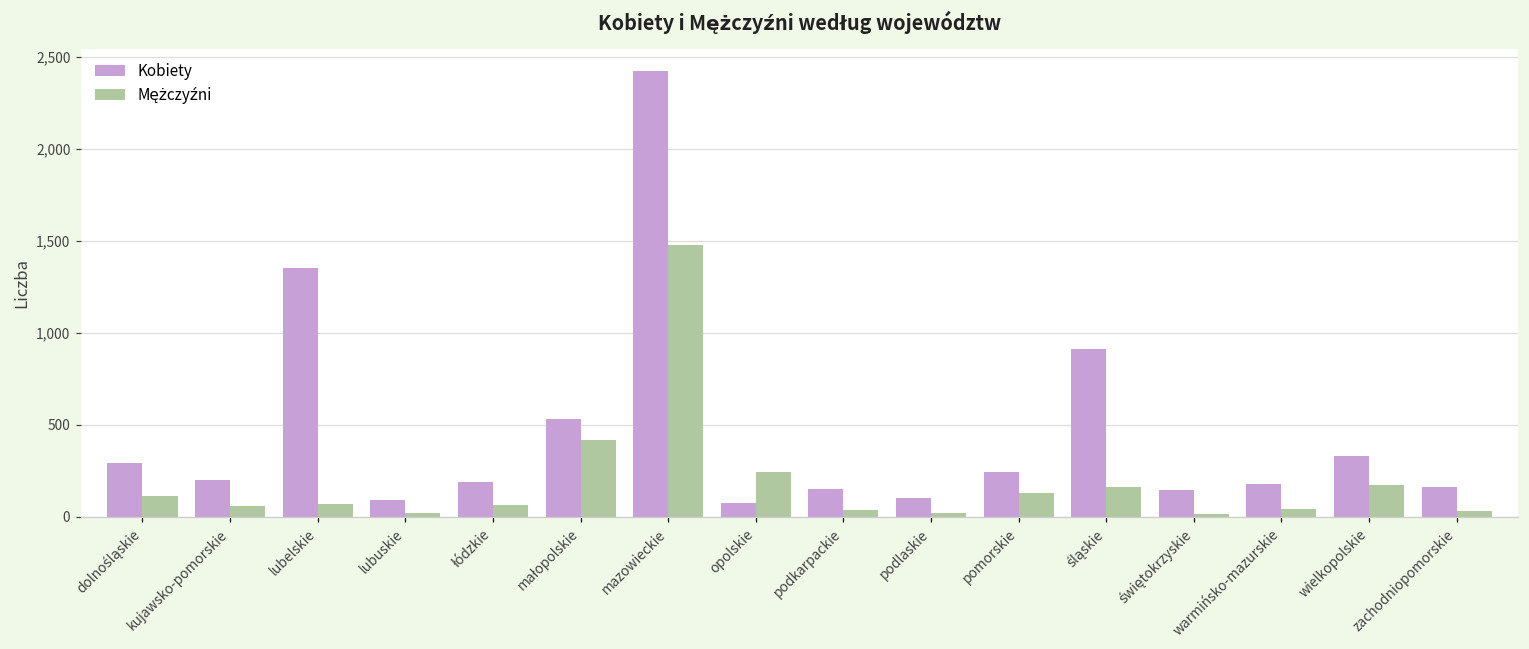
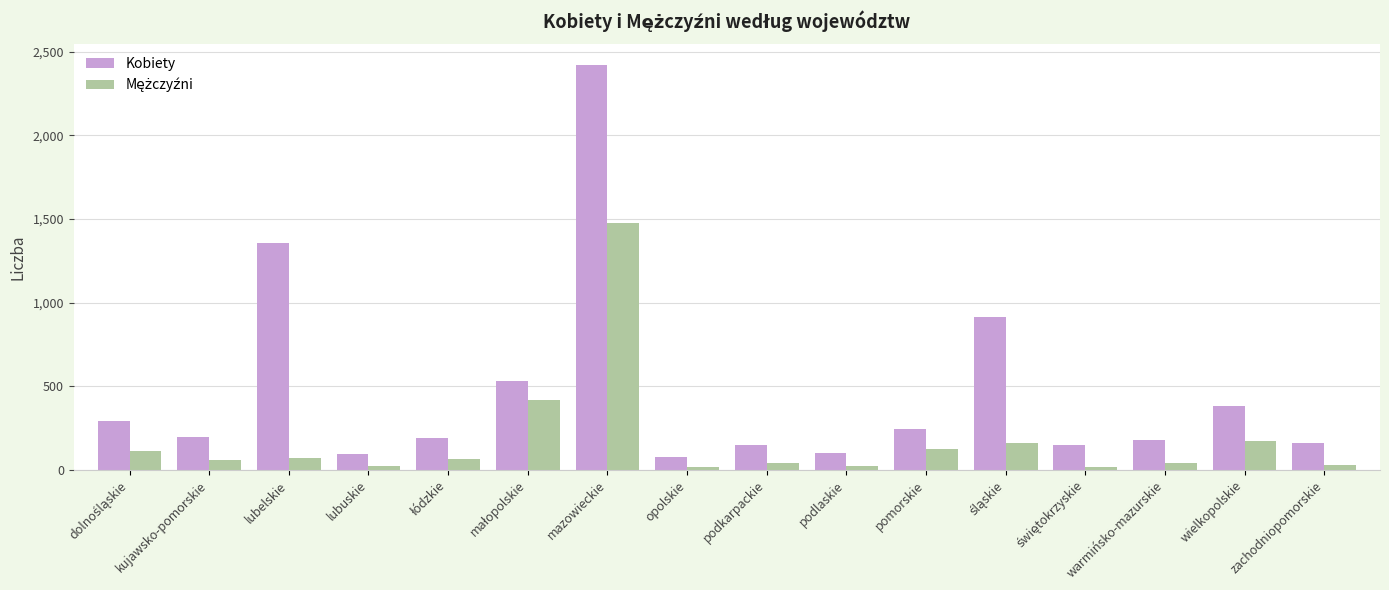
  {
    "Kobiety": {
      "dolnośląskie": "290",
      "kujawsko-pomorskie": "200",
      "lubelskie": "1,350",
      "lubuskie": "90",
      "łódzkie": "190",
      "małopolskie": "530",
      "mazowieckie": "2,420",
      "opolskie": "80",
      "podkarpackie": "150",
      "podlaskie": "100",
      "pomorskie": "240",
      "śląskie": "910",
      "świętokrzyskie": "150",
      "warmińsko-mazurskie": "180",
-     "wielkopolskie": "330",
+     "wielkopolskie": "380",
      "zachodniopomorskie": "160"
    },
    "Mężczyźni": {
      "dolnośląskie": "110",
      "kujawsko-pomorskie": "60",
      "lubelskie": "70",
      "lubuskie": "20",
      "łódzkie": "70",
      "małopolskie": "420",
      "mazowieckie": "1,480",
-     "opolskie": "240",
+     "opolskie": "20",
      "podkarpackie": "40",
      "podlaskie": "20",
      "pomorskie": "130",
      "śląskie": "160",
      "świętokrzyskie": "20",
      "warmińsko-mazurskie": "40",
      "wielkopolskie": "170",
      "zachodniopomorskie": "30"
    }
  }
